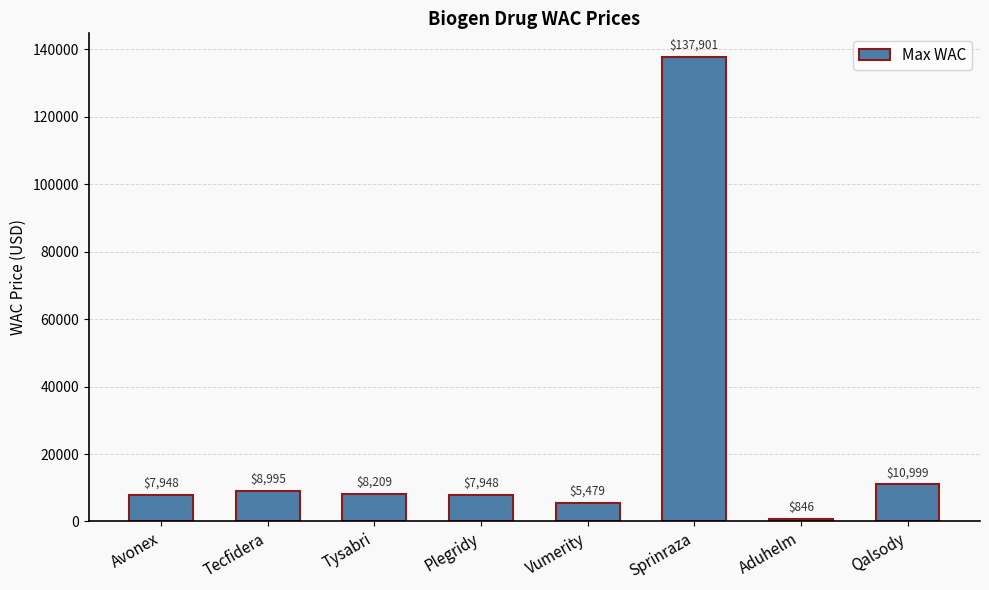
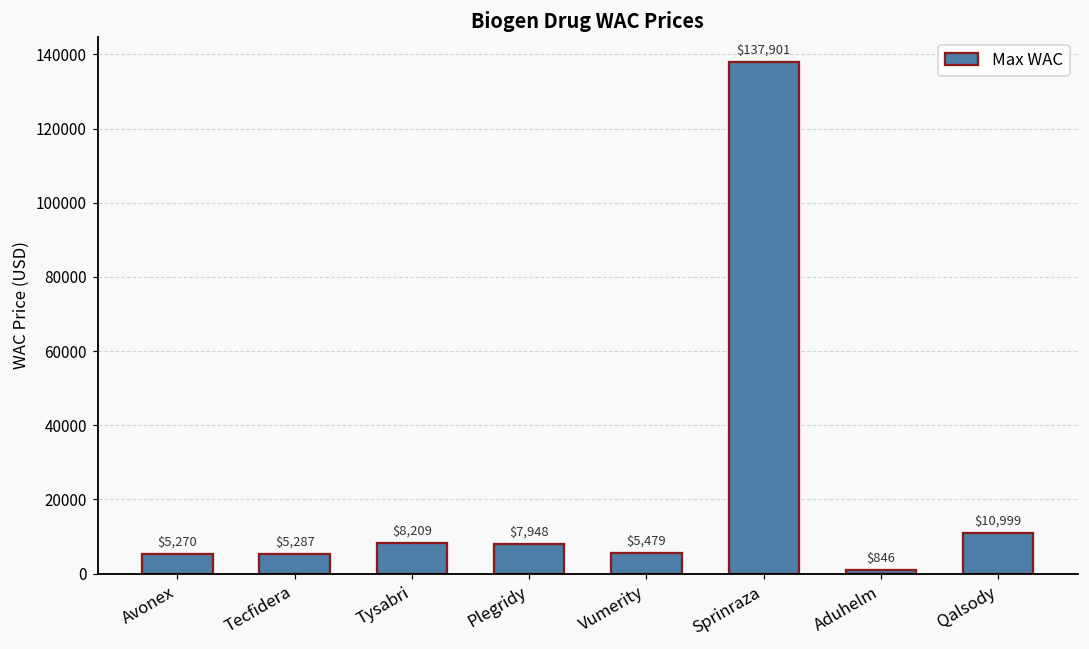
  {
-   "Avonex": "$7,948",
-   "Tecfidera": "$8,995",
+   "Avonex": "$5,270",
+   "Tecfidera": "$5,287",
    "Tysabri": "$8,209",
    "Plegridy": "$7,948",
    "Vumerity": "$5,479",
    "Sprinraza": "$137,901",
    "Aduhelm": "$846",
    "Qalsody": "$10,999"
  }
